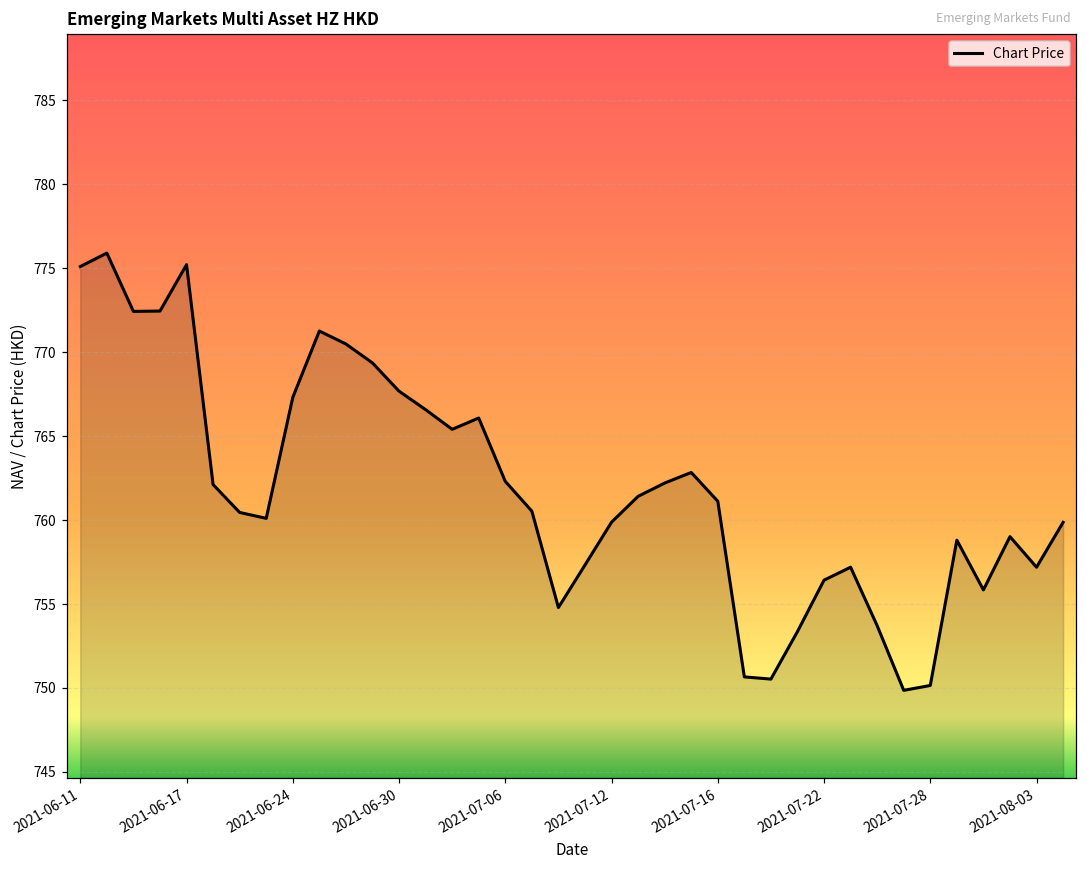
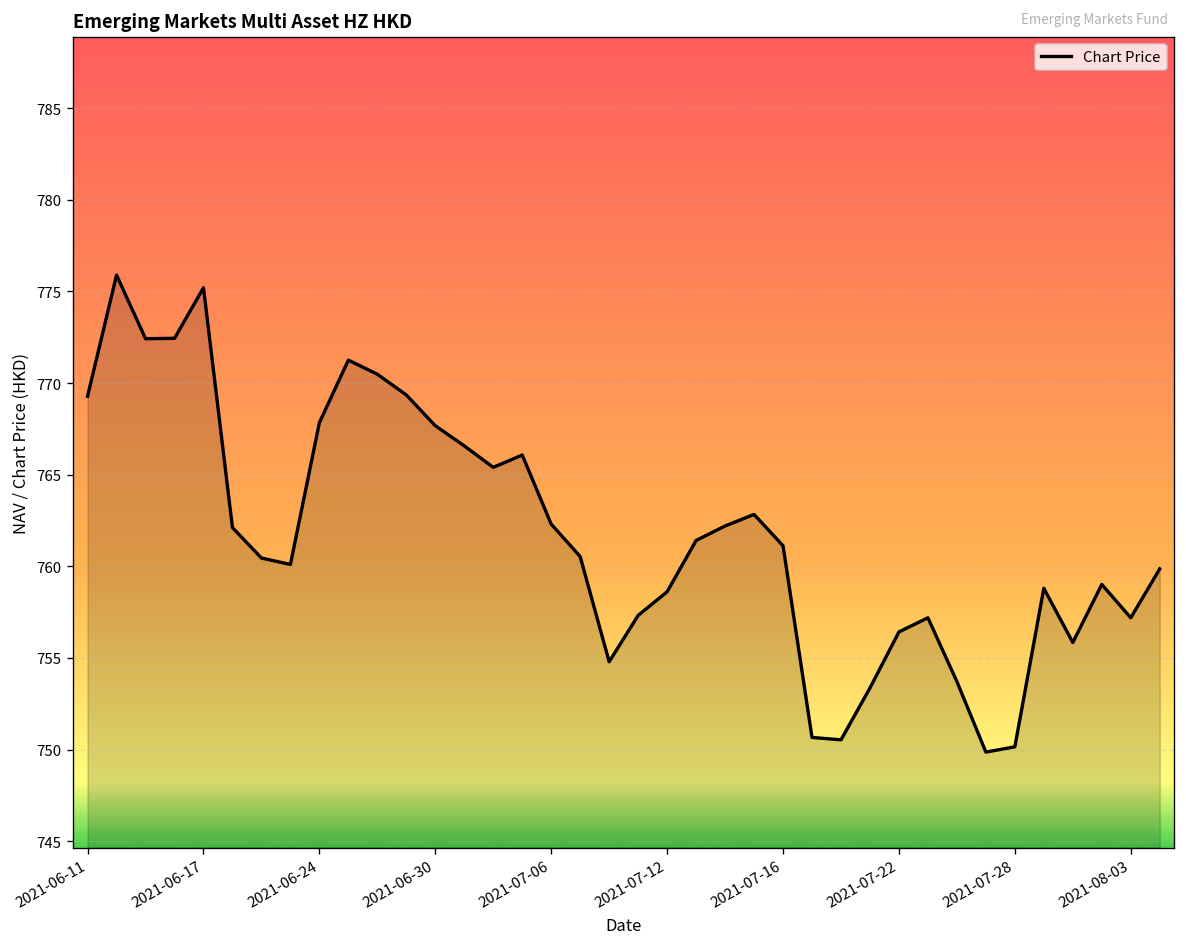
  {
-   "2021-06-11": 775.1,
+   "2021-06-11": 769.3,
    "2021-06-17": 775.2,
-   "2021-06-24": 767.3,
+   "2021-06-24": 767.8,
    "2021-06-30": 767.7,
    "2021-07-06": 762.3,
-   "2021-07-12": 759.9,
+   "2021-07-12": 758.6,
    "2021-07-16": 761.1,
    "2021-07-22": 756.4,
    "2021-07-28": 750.2,
    "2021-08-03": 757.2
  }
